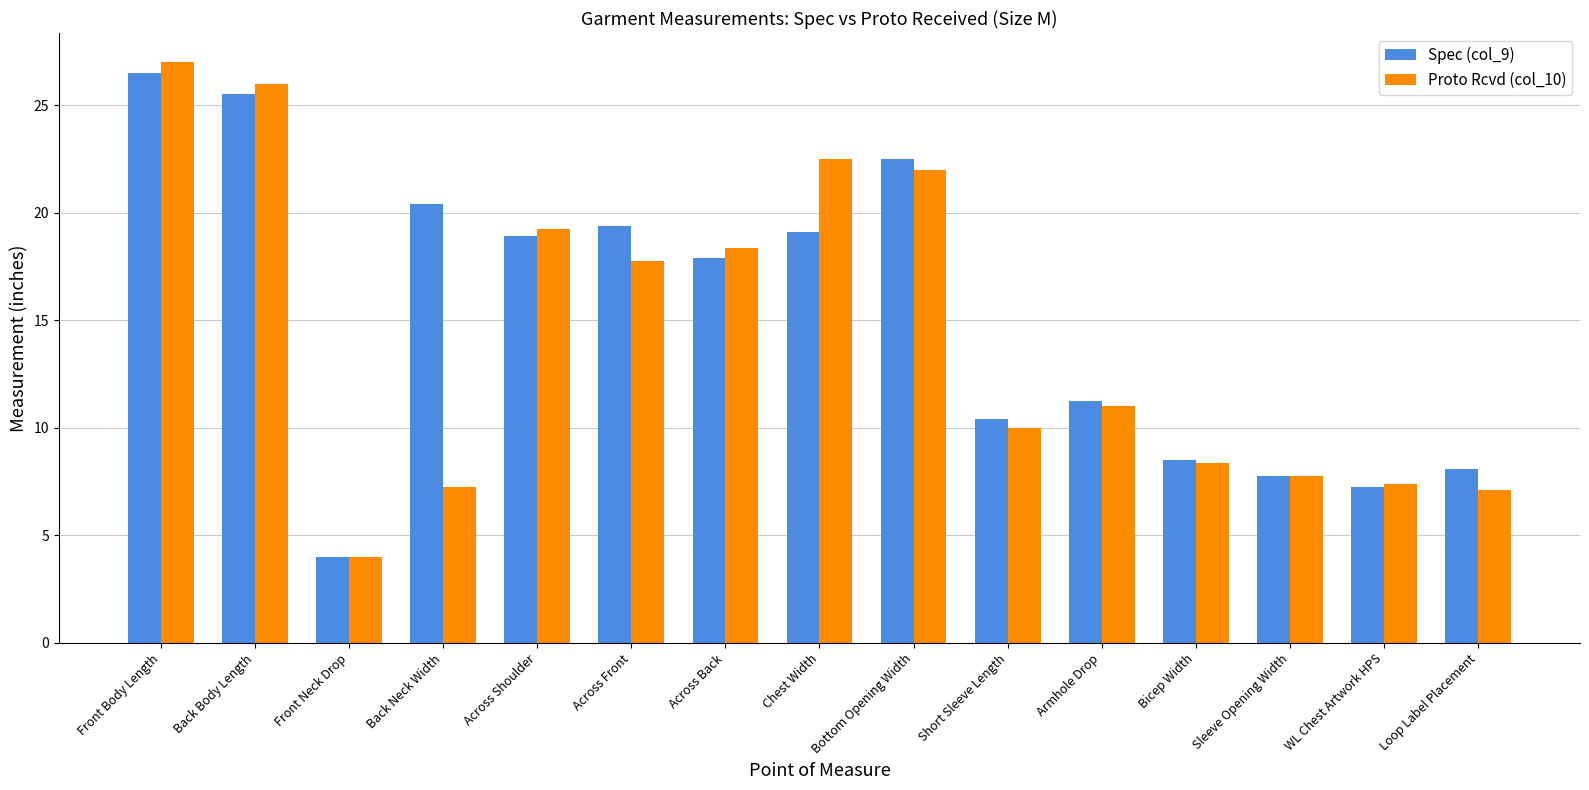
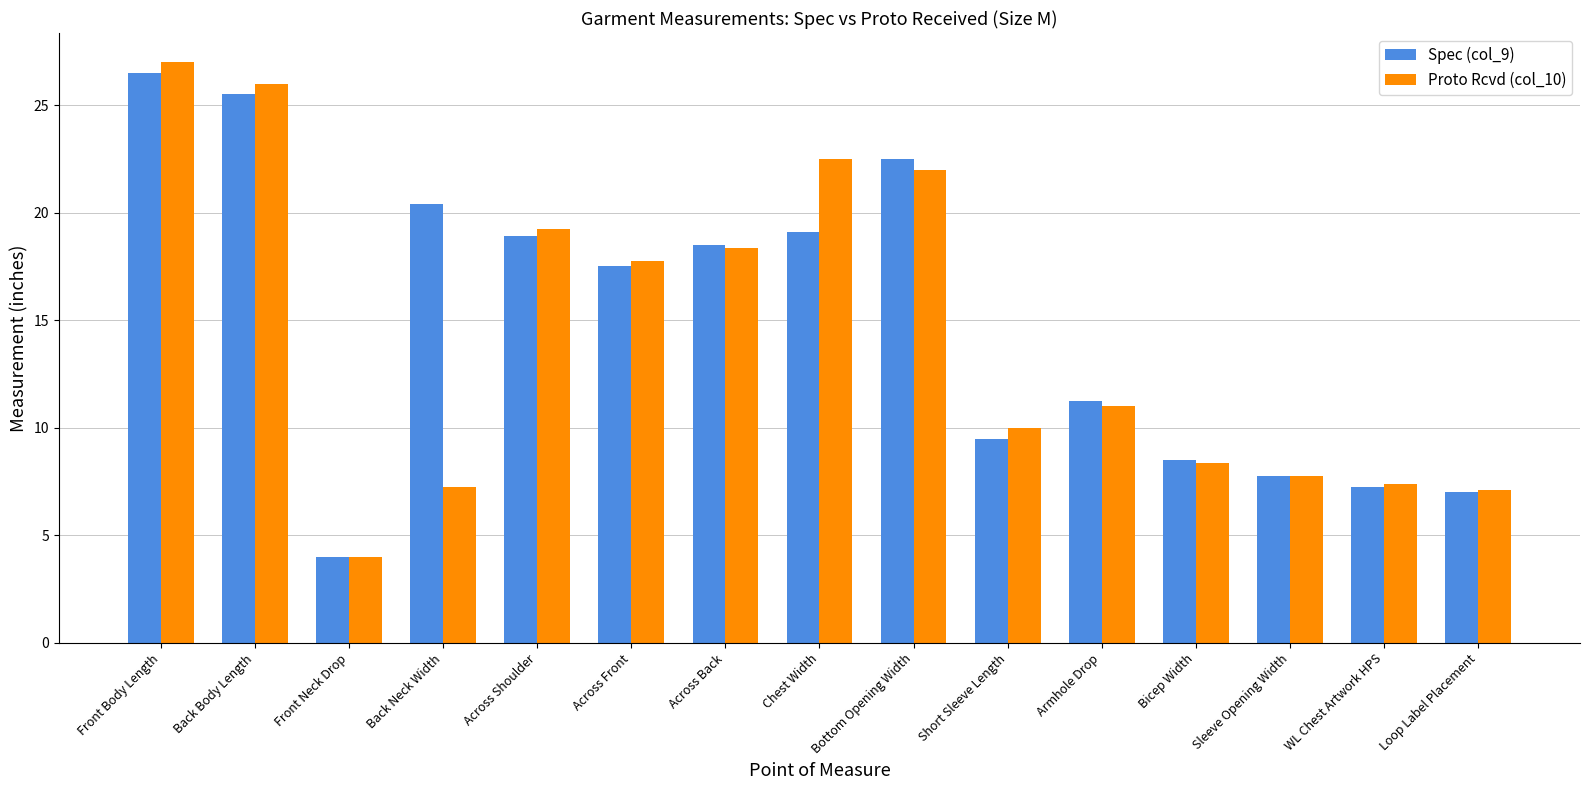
  {
    "Spec (col_9)": {
      "Front Body Length": 26.5,
      "Back Body Length": 25.5,
      "Front Neck Drop": 4.0,
      "Back Neck Width": 20.4,
      "Across Shoulder": 18.9,
-     "Across Front": 19.4,
-     "Across Back": 17.9,
+     "Across Front": 17.5,
+     "Across Back": 18.5,
      "Chest Width": 19.1,
      "Bottom Opening Width": 22.5,
-     "Short Sleeve Length": 10.4,
+     "Short Sleeve Length": 9.5,
      "Armhole Drop": 11.3,
      "Bicep Width": 8.5,
      "Sleeve Opening Width": 7.8,
      "WL Chest Artwork HPS": 7.3,
-     "Loop Label Placement": 8.1
+     "Loop Label Placement": 7.0
    },
    "Proto Rcvd (col_10)": {
      "Front Body Length": 27.0,
      "Back Body Length": 26.0,
      "Front Neck Drop": 4.0,
      "Back Neck Width": 7.3,
      "Across Shoulder": 19.3,
      "Across Front": 17.8,
      "Across Back": 18.4,
      "Chest Width": 22.5,
      "Bottom Opening Width": 22.0,
      "Short Sleeve Length": 10.0,
      "Armhole Drop": 11.0,
      "Bicep Width": 8.4,
      "Sleeve Opening Width": 7.8,
      "WL Chest Artwork HPS": 7.4,
      "Loop Label Placement": 7.1
    }
  }
